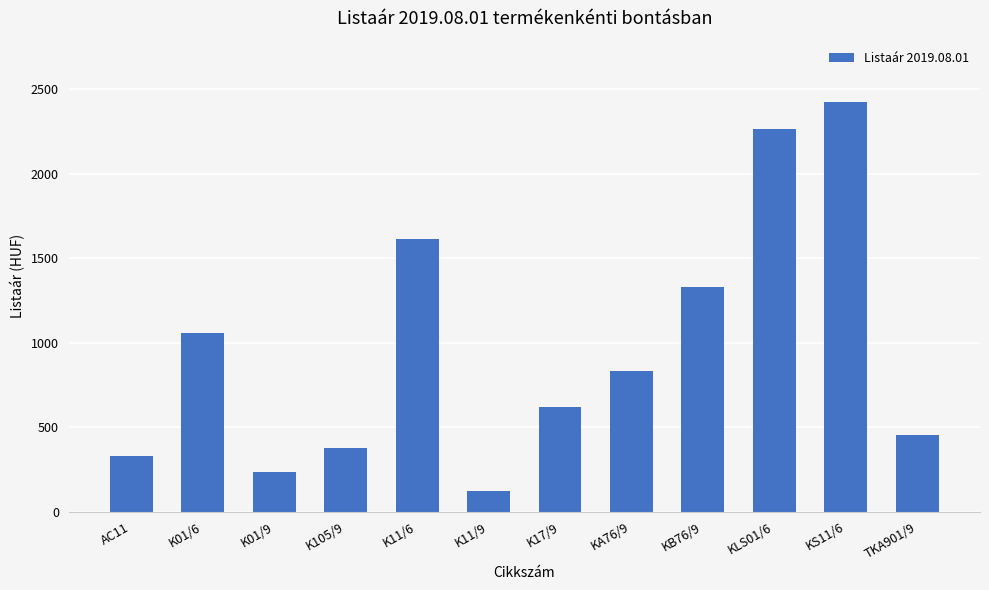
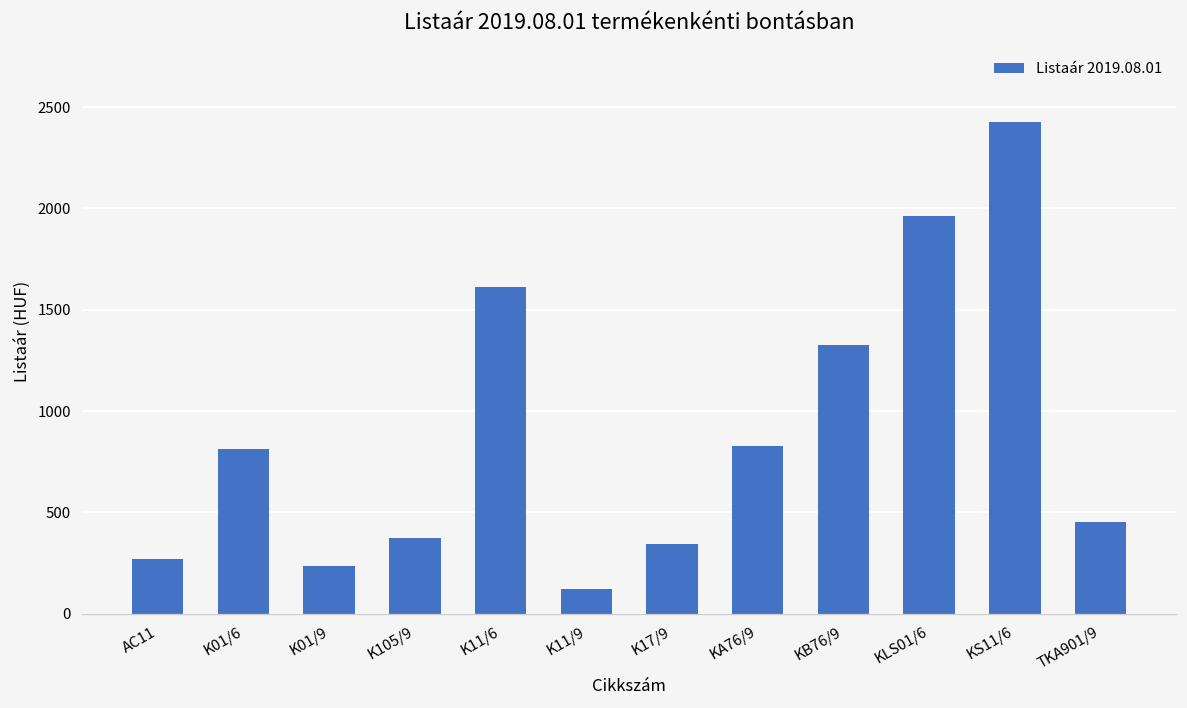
  {
-   "AC11": 330,
-   "K01/6": 1060,
+   "AC11": 270,
+   "K01/6": 810,
    "K01/9": 240,
    "K105/9": 380,
    "K11/6": 1610,
    "K11/9": 120,
-   "K17/9": 620,
+   "K17/9": 340,
    "KA76/9": 830,
    "KB76/9": 1330,
-   "KLS01/6": 2270,
+   "KLS01/6": 1960,
    "KS11/6": 2420,
    "TKA901/9": 450
  }
